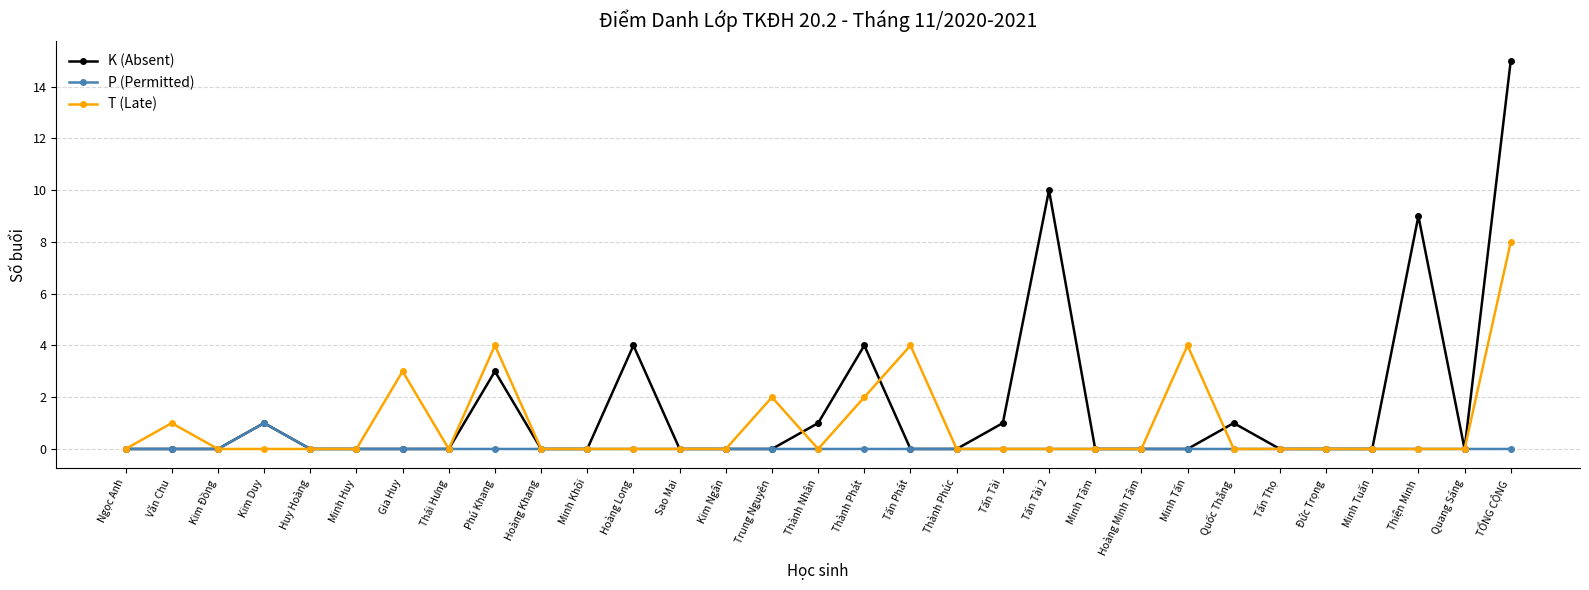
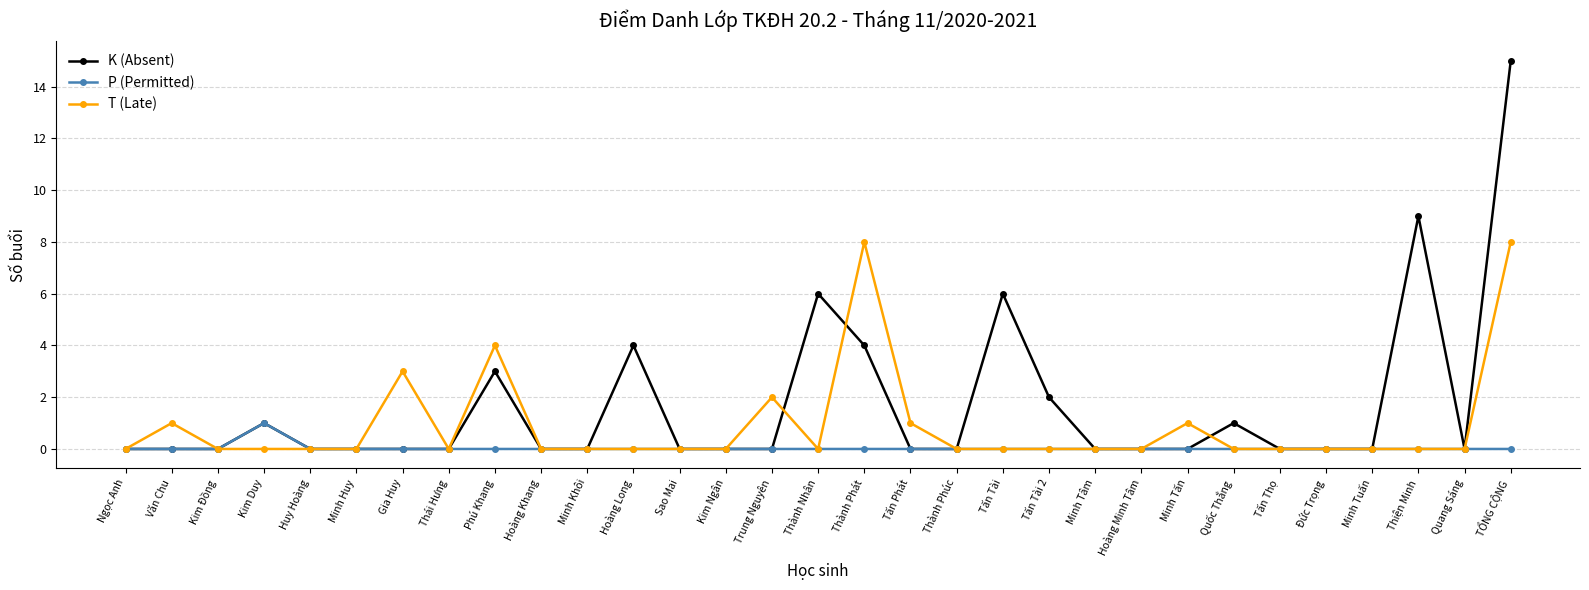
  {
    "K (Absent)": {
      "Phú Khang": 3,
      "Hoàng Long": 4,
-     "Thành Nhân": 1,
+     "Thành Nhân": 6,
      "Thành Phát": 4,
-     "Tấn Tài": 1,
-     "Tấn Tài 2": 10,
+     "Tấn Tài": 6,
+     "Tấn Tài 2": 2,
      "Quốc Thắng": 1,
      "Thiện Minh": 9,
      "TỔNG CỘNG": 15
    },
    "P (Permitted)": {
      "Phú Khang": 0,
      "Thành Phát": 0,
      "TỔNG CỘNG": 0
    },
    "T (Late)": {
      "Văn Chu": 1,
      "Kim Duy": 0,
      "Gia Huy": 3,
      "Phú Khang": 4,
      "Trung Nguyên": 2,
-     "Thành Phát": 2,
-     "Tấn Phát": 4,
-     "Minh Tấn": 4,
+     "Thành Phát": 8,
+     "Tấn Phát": 1,
+     "Minh Tấn": 1,
      "TỔNG CỘNG": 8
    }
  }
